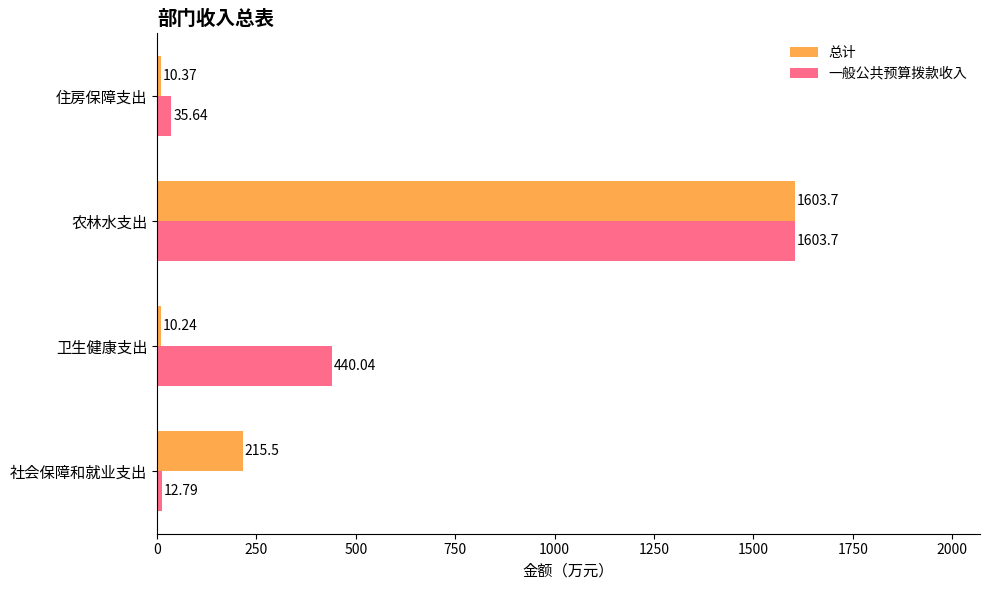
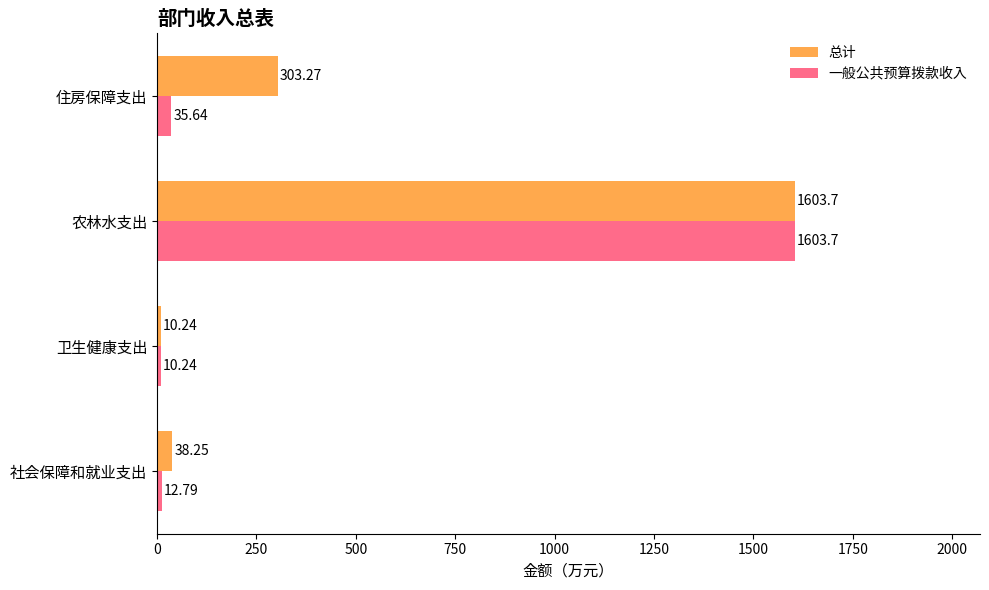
  {
    "总计": {
-     "住房保障支出": 10.37,
+     "住房保障支出": 303.27,
      "农林水支出": 1603.7,
      "卫生健康支出": 10.24,
-     "社会保障和就业支出": 215.5
+     "社会保障和就业支出": 38.25
    },
    "一般公共预算拨款收入": {
      "住房保障支出": 35.64,
      "农林水支出": 1603.7,
-     "卫生健康支出": 440.04,
+     "卫生健康支出": 10.24,
      "社会保障和就业支出": 12.79
    }
  }
